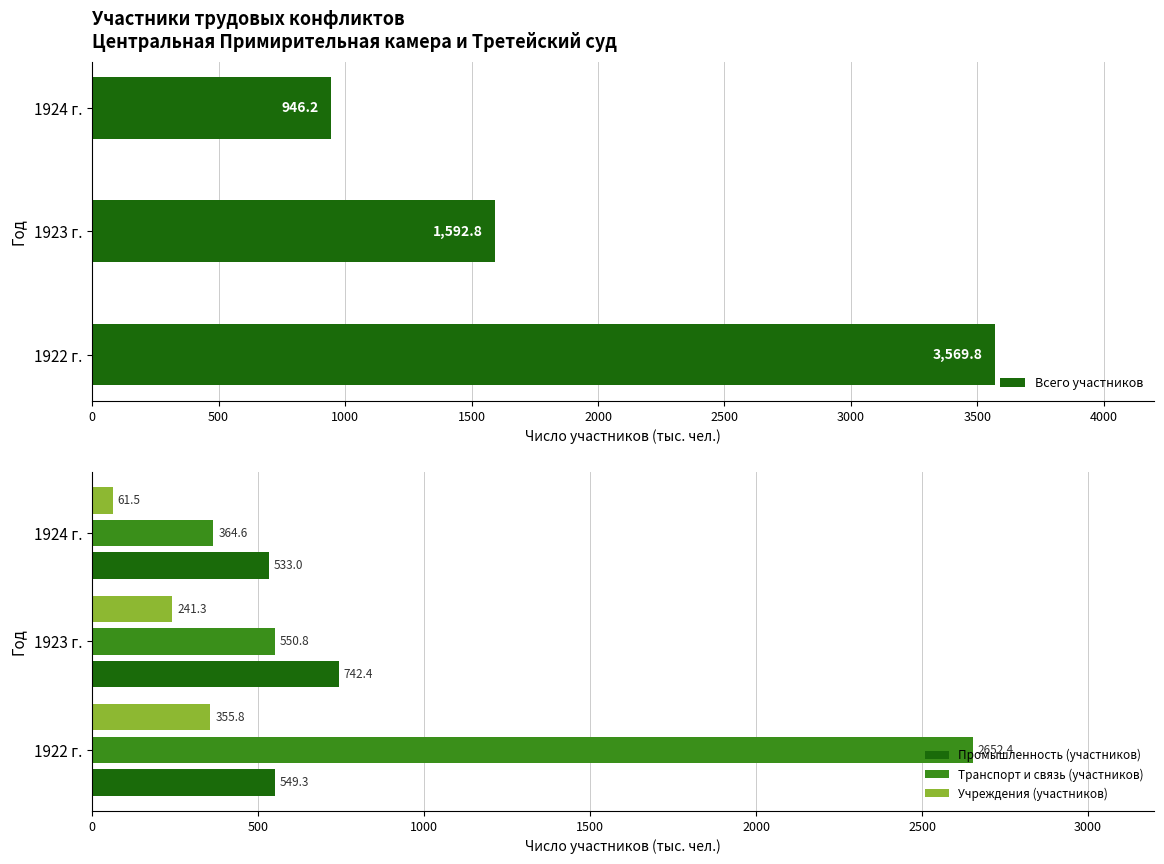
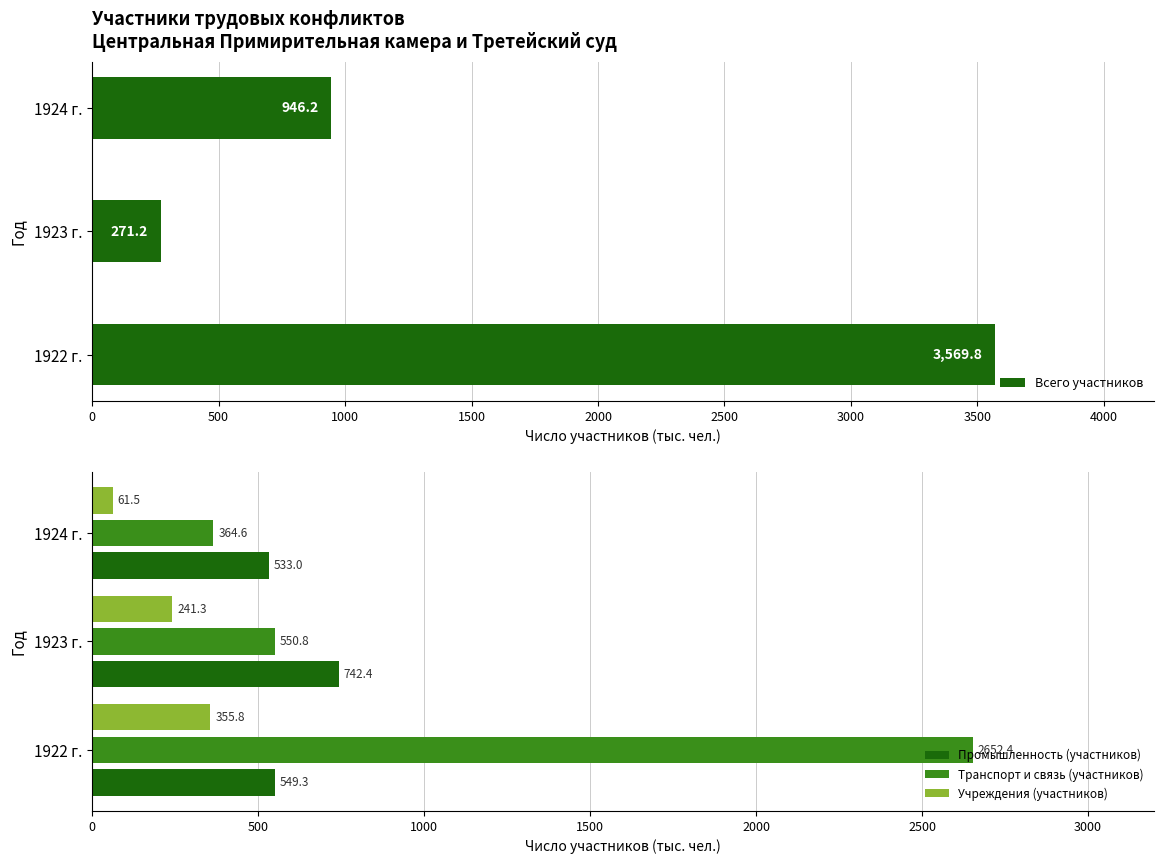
  {
    "Участники трудовых конфликтов Центральная Примирительная камера и Третейский суд": {
      "1924 г.": "946.2",
-     "1923 г.": "1,592.8",
+     "1923 г.": "271.2",
      "1922 г.": "3,569.8"
    }
  }
